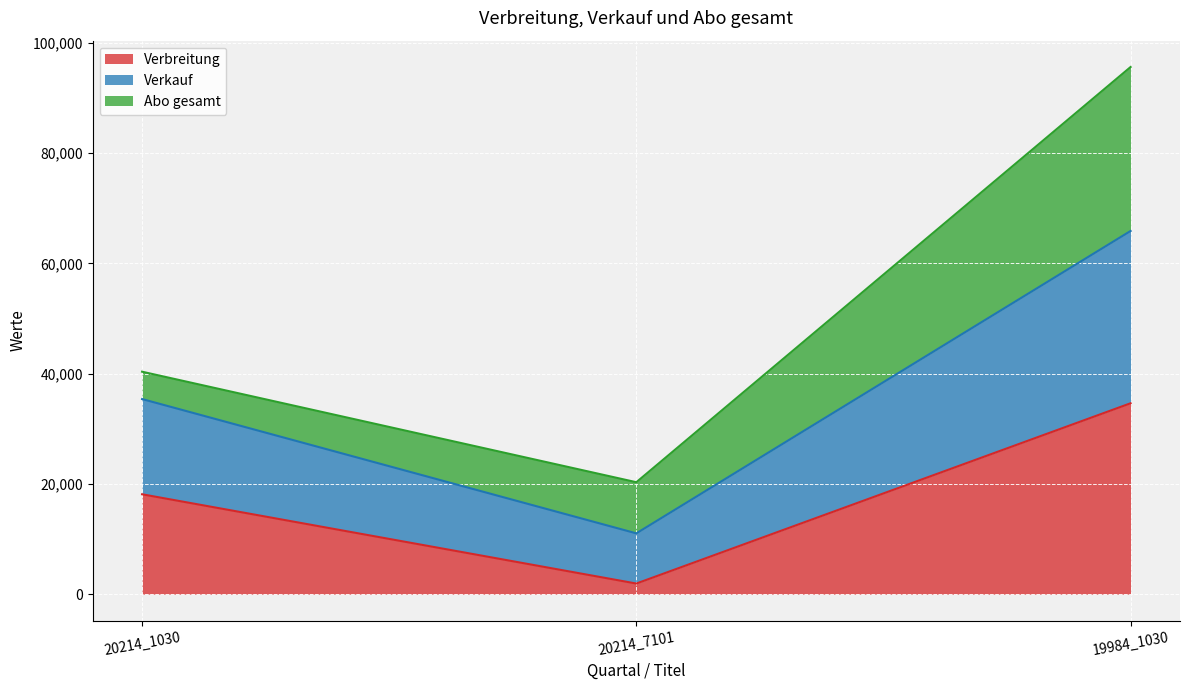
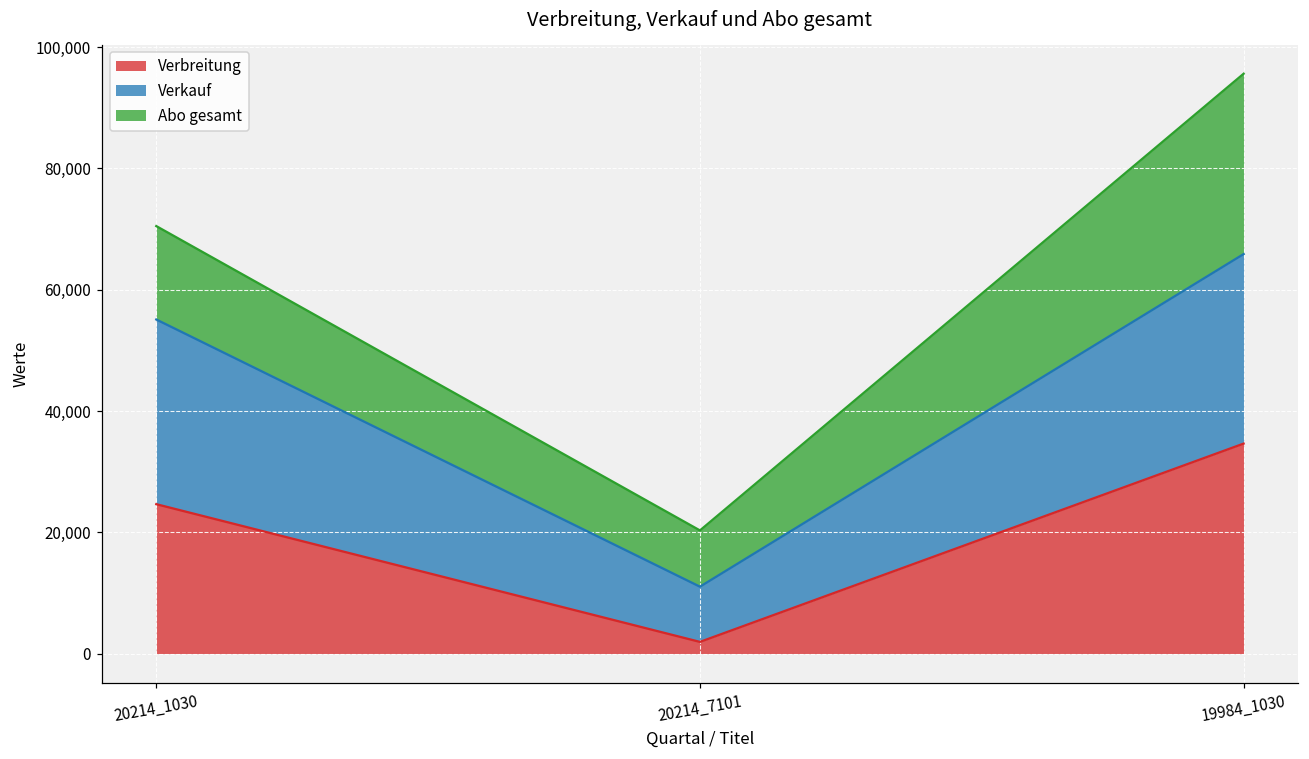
  {
    "Verbreitung": {
-     "20214_1030": "18,000",
+     "20214_1030": "25,000",
      "20214_7101": "2,000",
      "19984_1030": "35,000"
    },
    "Verkauf": {
-     "20214_1030": "17,000",
+     "20214_1030": "30,000",
      "20214_7101": "9,000",
      "19984_1030": "31,000"
    },
    "Abo gesamt": {
-     "20214_1030": "5,000",
+     "20214_1030": "15,000",
      "20214_7101": "9,000",
      "19984_1030": "30,000"
    }
  }
